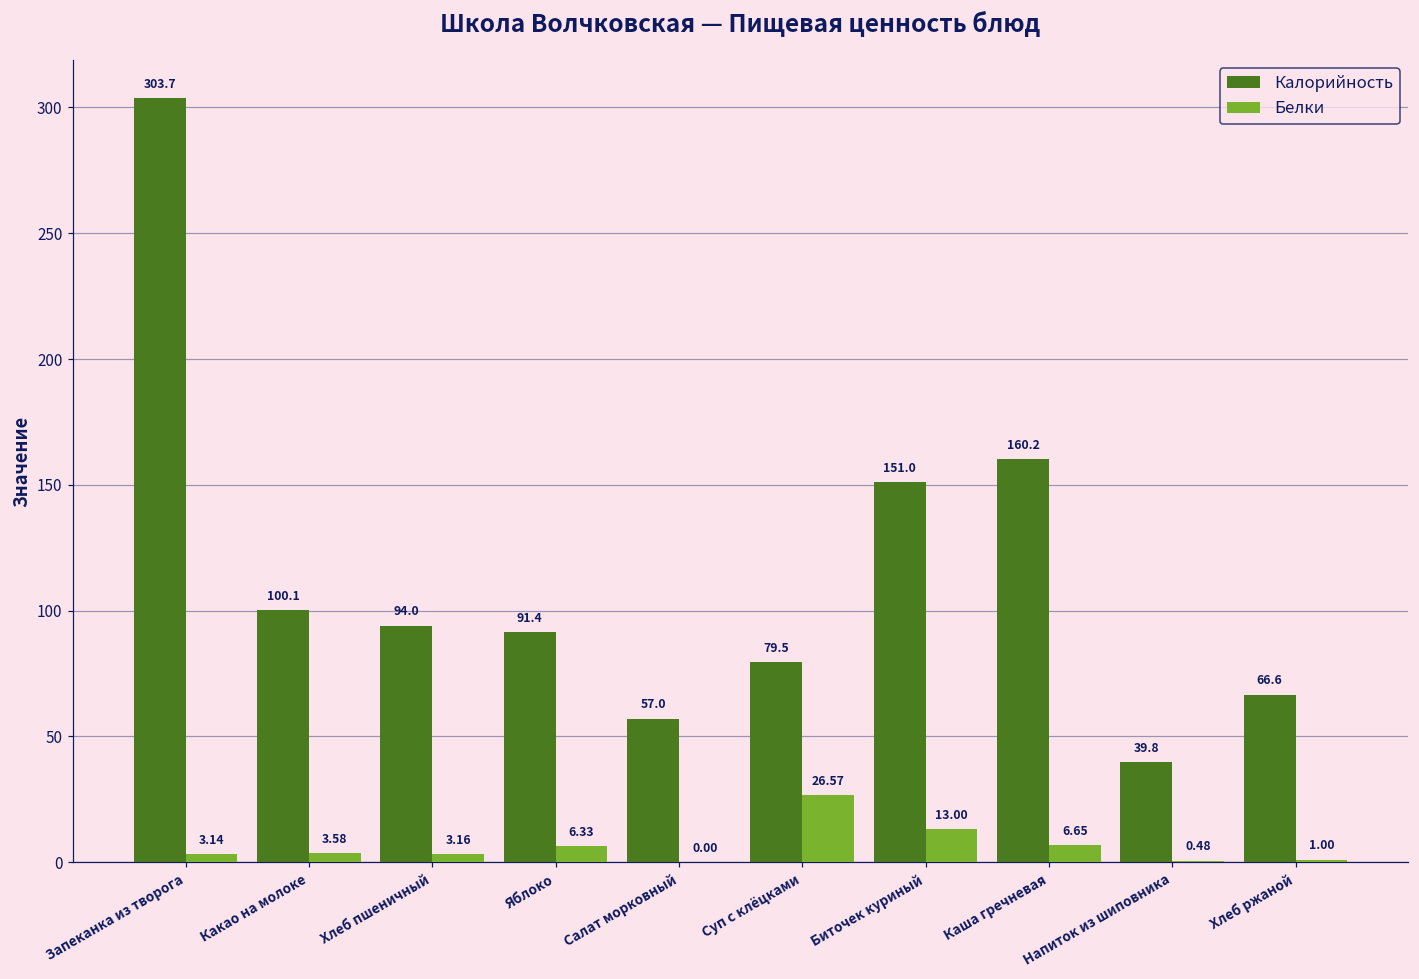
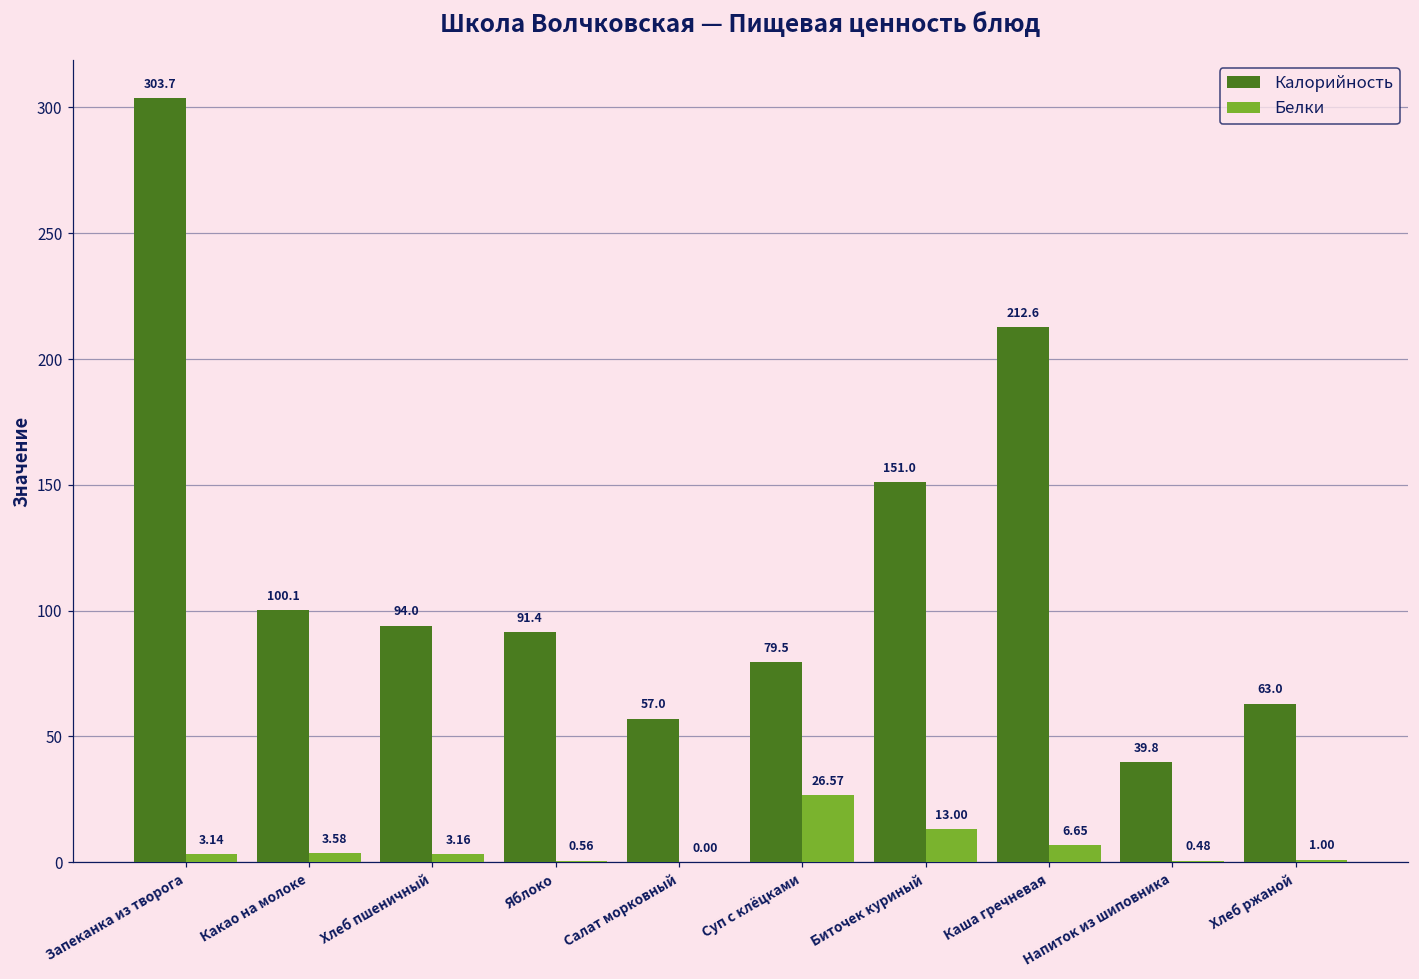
  {
    "Калорийность": {
      "Запеканка из творога": 303.7,
      "Какао на молоке": 100.1,
      "Хлеб пшеничный": 94.0,
      "Яблоко": 91.4,
      "Салат морковный": 57.0,
      "Суп с клёцками": 79.5,
      "Биточек куриный": 151.0,
-     "Каша гречневая": 160.2,
+     "Каша гречневая": 212.6,
      "Напиток из шиповника": 39.8,
-     "Хлеб ржаной": 66.6
+     "Хлеб ржаной": 63.0
    },
    "Белки": {
      "Запеканка из творога": 3.14,
      "Какао на молоке": 3.58,
      "Хлеб пшеничный": 3.16,
-     "Яблоко": 6.33,
+     "Яблоко": 0.56,
      "Салат морковный": 0.00,
      "Суп с клёцками": 26.57,
      "Биточек куриный": 13.00,
      "Каша гречневая": 6.65,
      "Напиток из шиповника": 0.48,
      "Хлеб ржаной": 1.00
    }
  }
